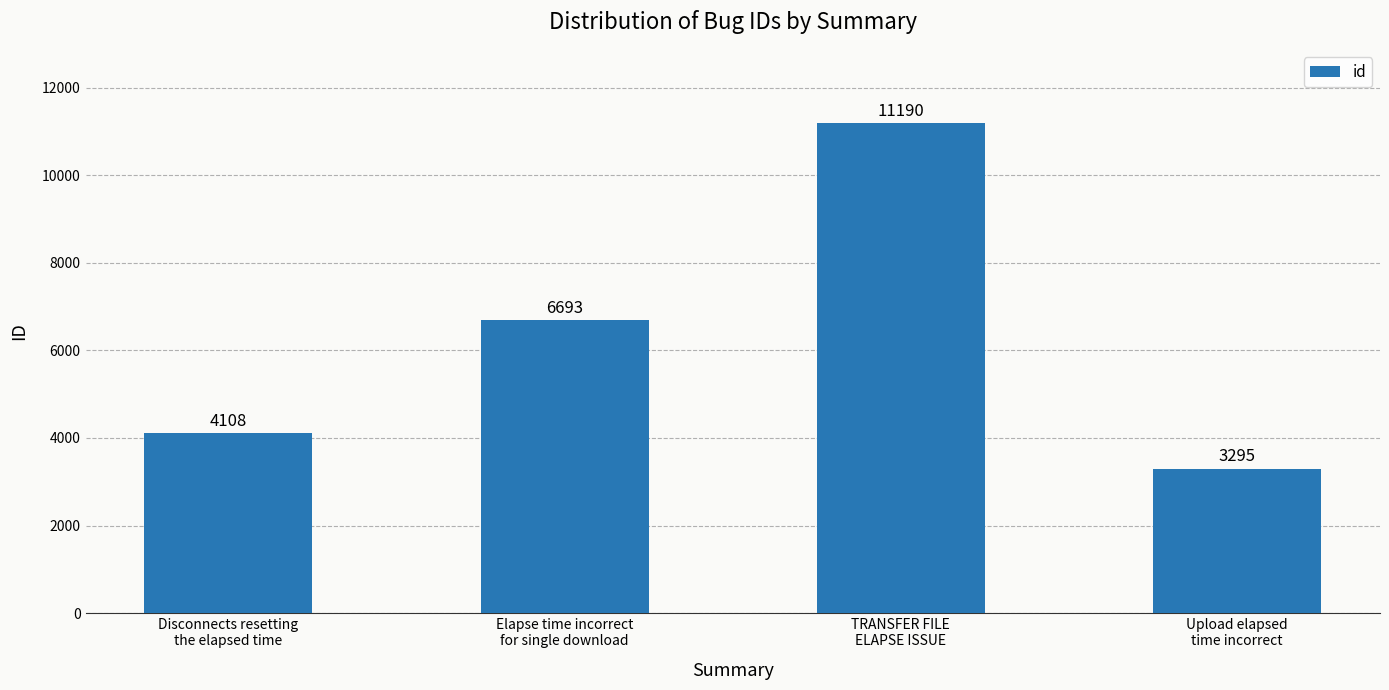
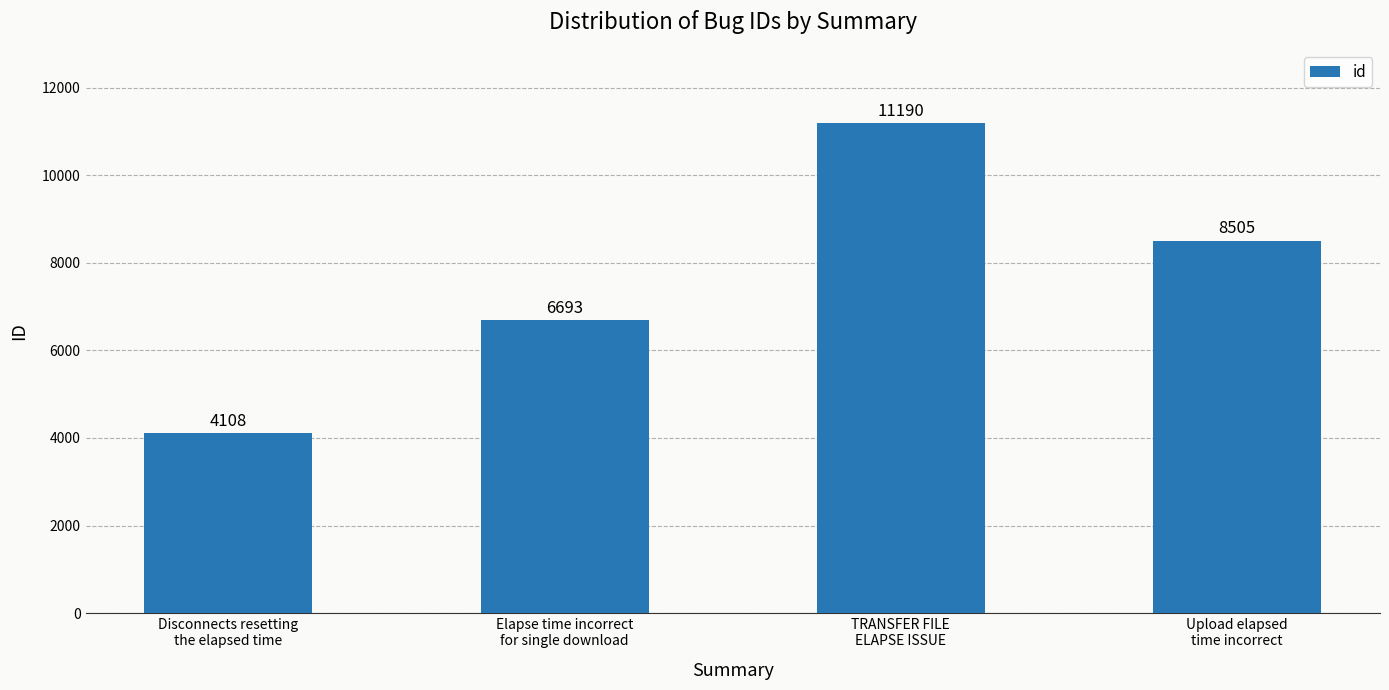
  {
    "Disconnects resetting the elapsed time": 4108,
    "Elapse time incorrect for single download": 6693,
    "TRANSFER FILE ELAPSE ISSUE": 11190,
-   "Upload elapsed time incorrect": 3295
+   "Upload elapsed time incorrect": 8505
  }
